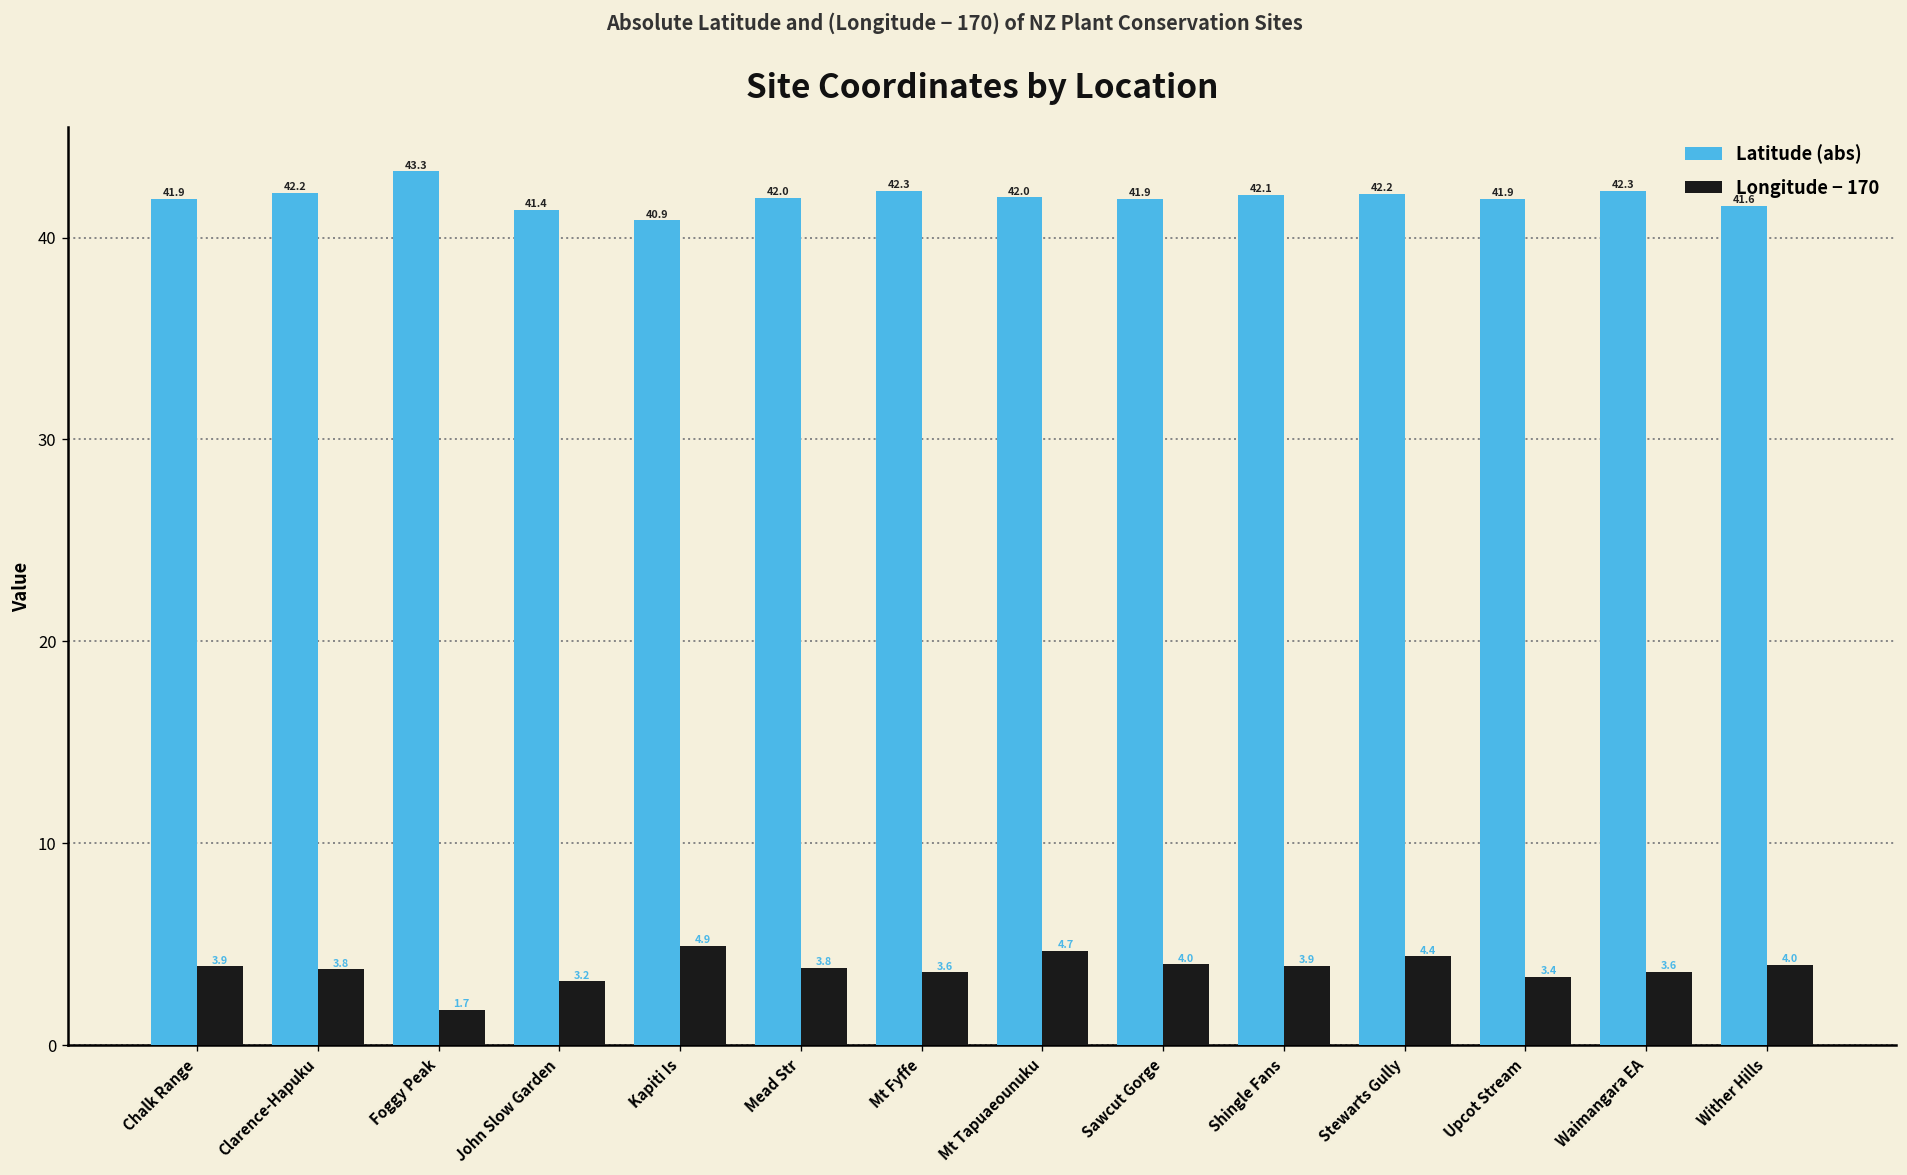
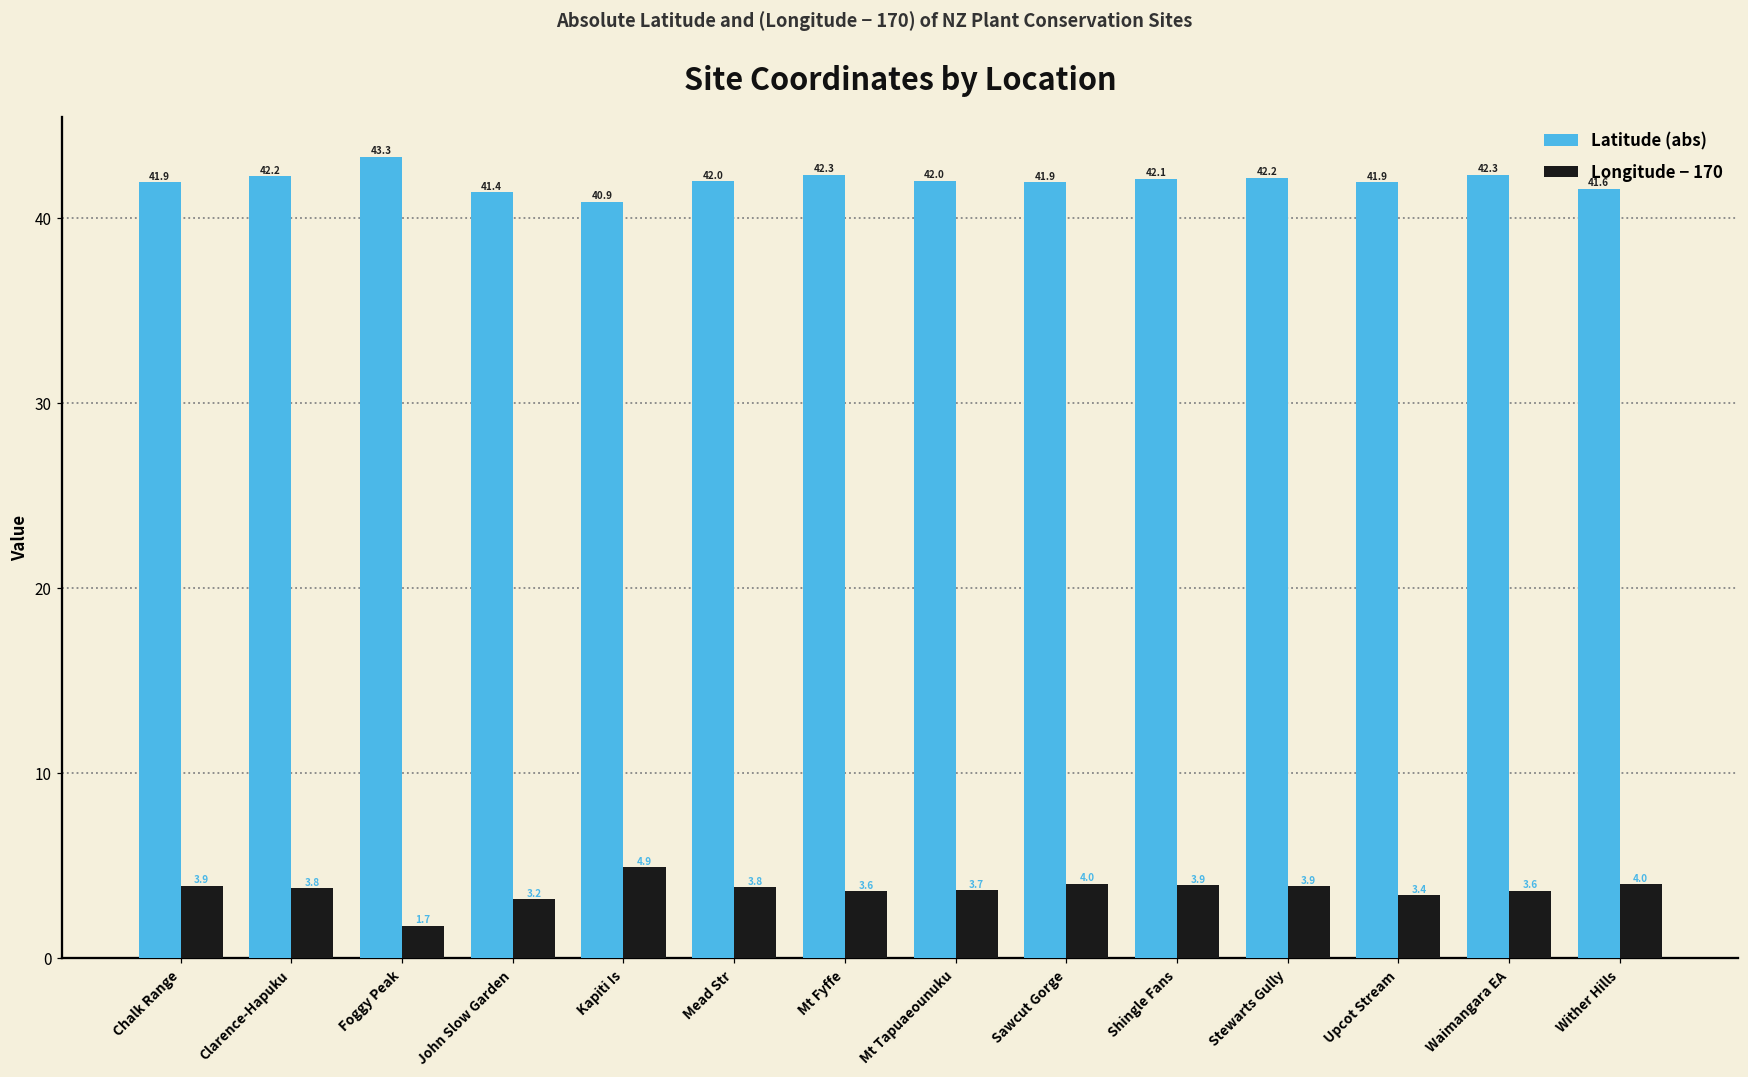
  {
    "Latitude (abs)": {
      "Chalk Range": 41.9,
      "Clarence-Hapuku": 42.2,
      "Foggy Peak": 43.3,
      "John Slow Garden": 41.4,
      "Kapiti Is": 40.9,
      "Mead Str": 42.0,
      "Mt Fyffe": 42.3,
      "Mt Tapuaeounuku": 42.0,
      "Sawcut Gorge": 41.9,
      "Shingle Fans": 42.1,
      "Stewarts Gully": 42.2,
      "Upcot Stream": 41.9,
      "Waimangara EA": 42.3,
      "Wither Hills": 41.6
    },
    "Longitude − 170": {
      "Chalk Range": 3.9,
      "Clarence-Hapuku": 3.8,
      "Foggy Peak": 1.7,
      "John Slow Garden": 3.2,
      "Kapiti Is": 4.9,
      "Mead Str": 3.8,
      "Mt Fyffe": 3.6,
-     "Mt Tapuaeounuku": 4.7,
+     "Mt Tapuaeounuku": 3.7,
      "Sawcut Gorge": 4.0,
      "Shingle Fans": 3.9,
-     "Stewarts Gully": 4.4,
+     "Stewarts Gully": 3.9,
      "Upcot Stream": 3.4,
      "Waimangara EA": 3.6,
      "Wither Hills": 4.0
    }
  }
